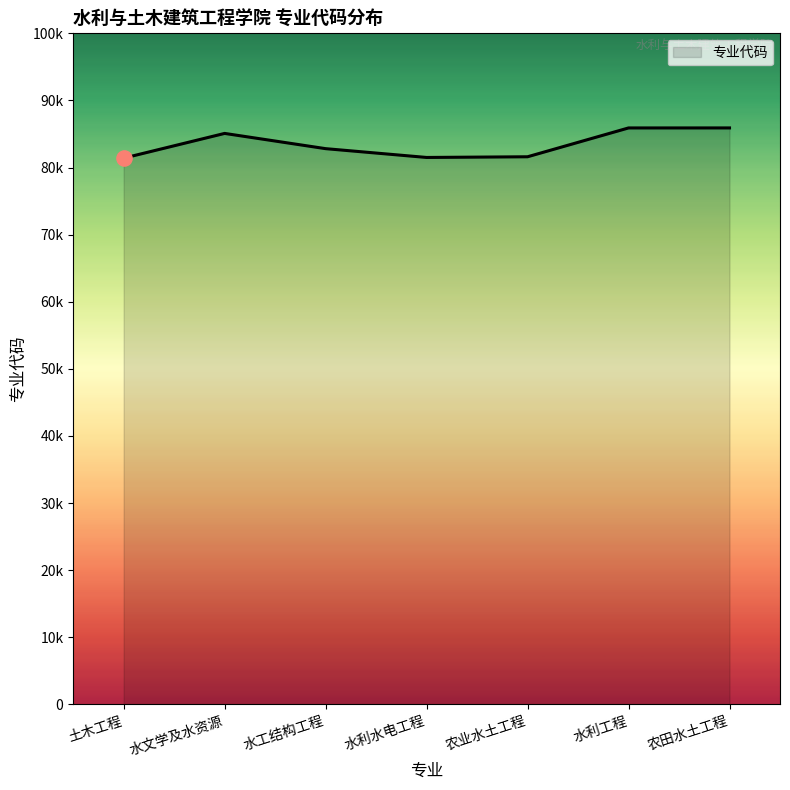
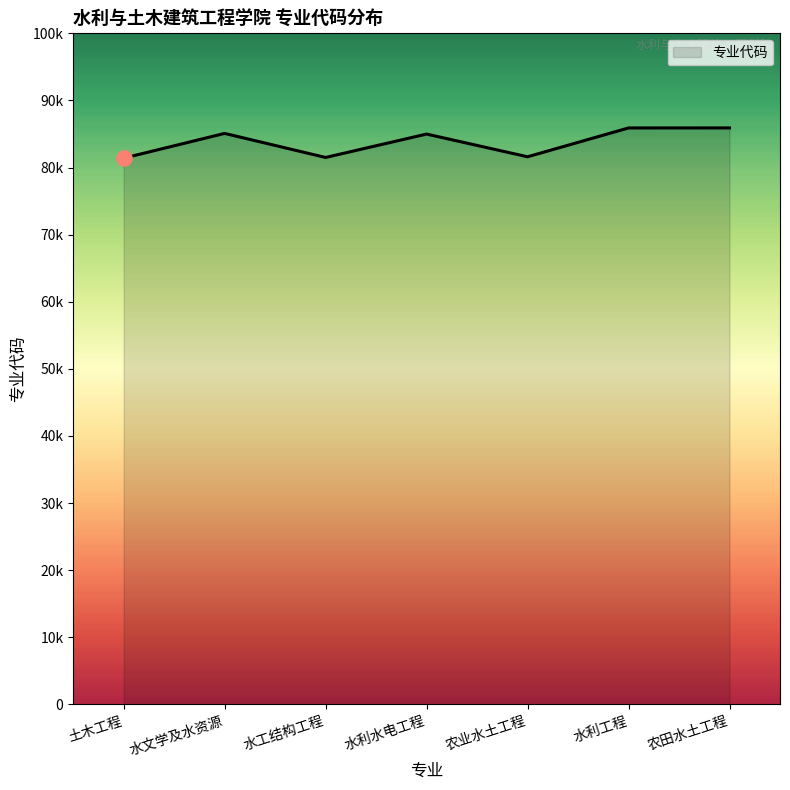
  {
    "专业代码": {
      "水文学及水资源": 85000,
-     "水工结构工程": 83000,
-     "水利水电工程": 82000,
+     "水工结构工程": 82000,
+     "水利水电工程": 85000,
      "农业水土工程": 82000,
      "水利工程": 86000,
      "农田水土工程": 86000
    }
  }
